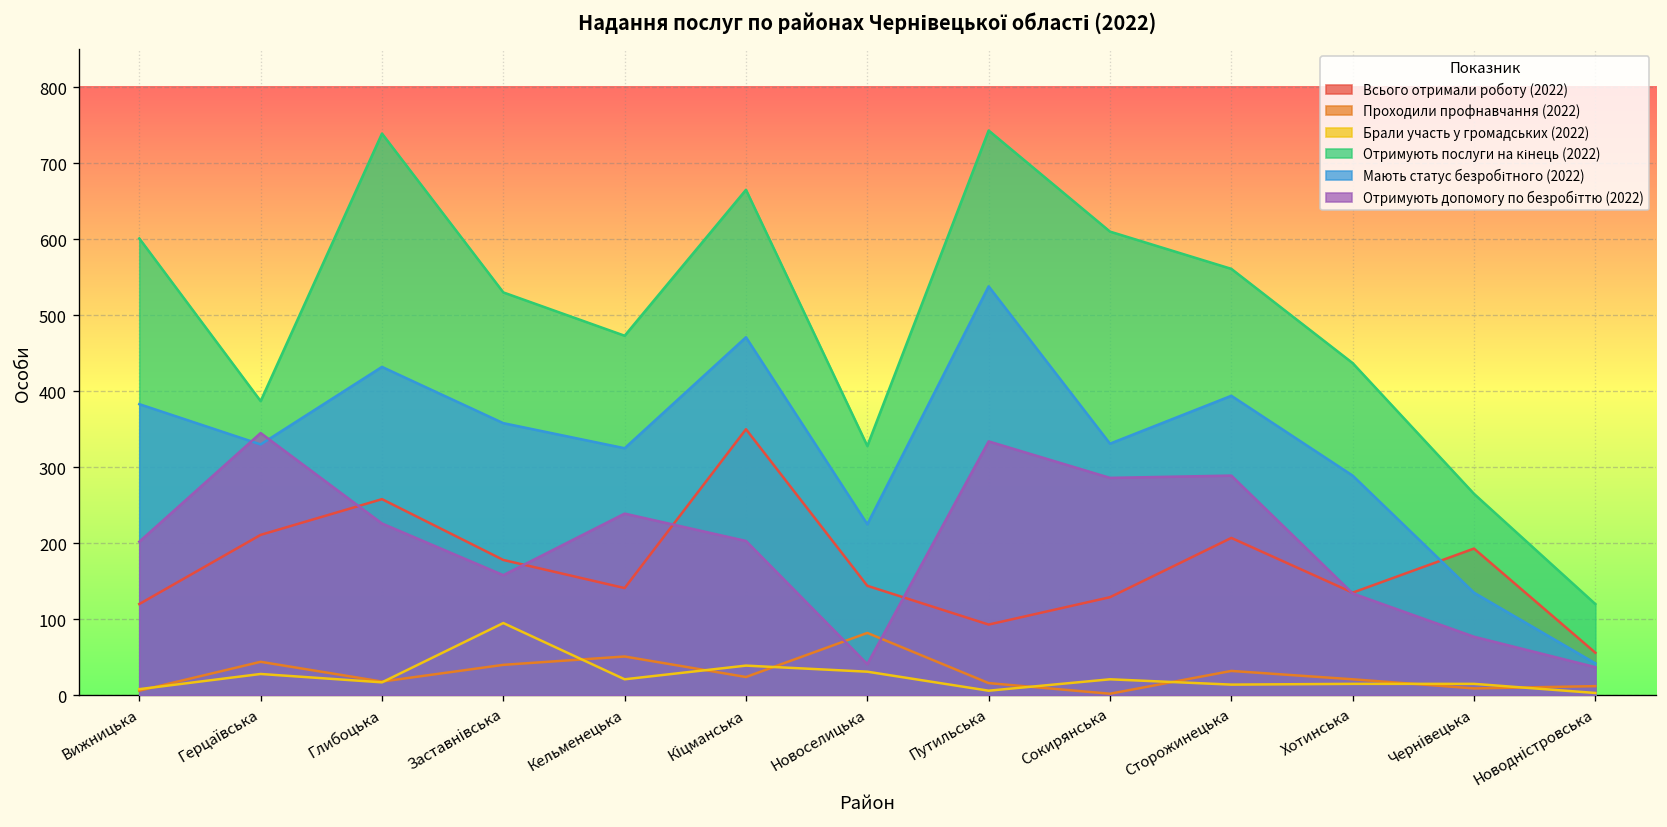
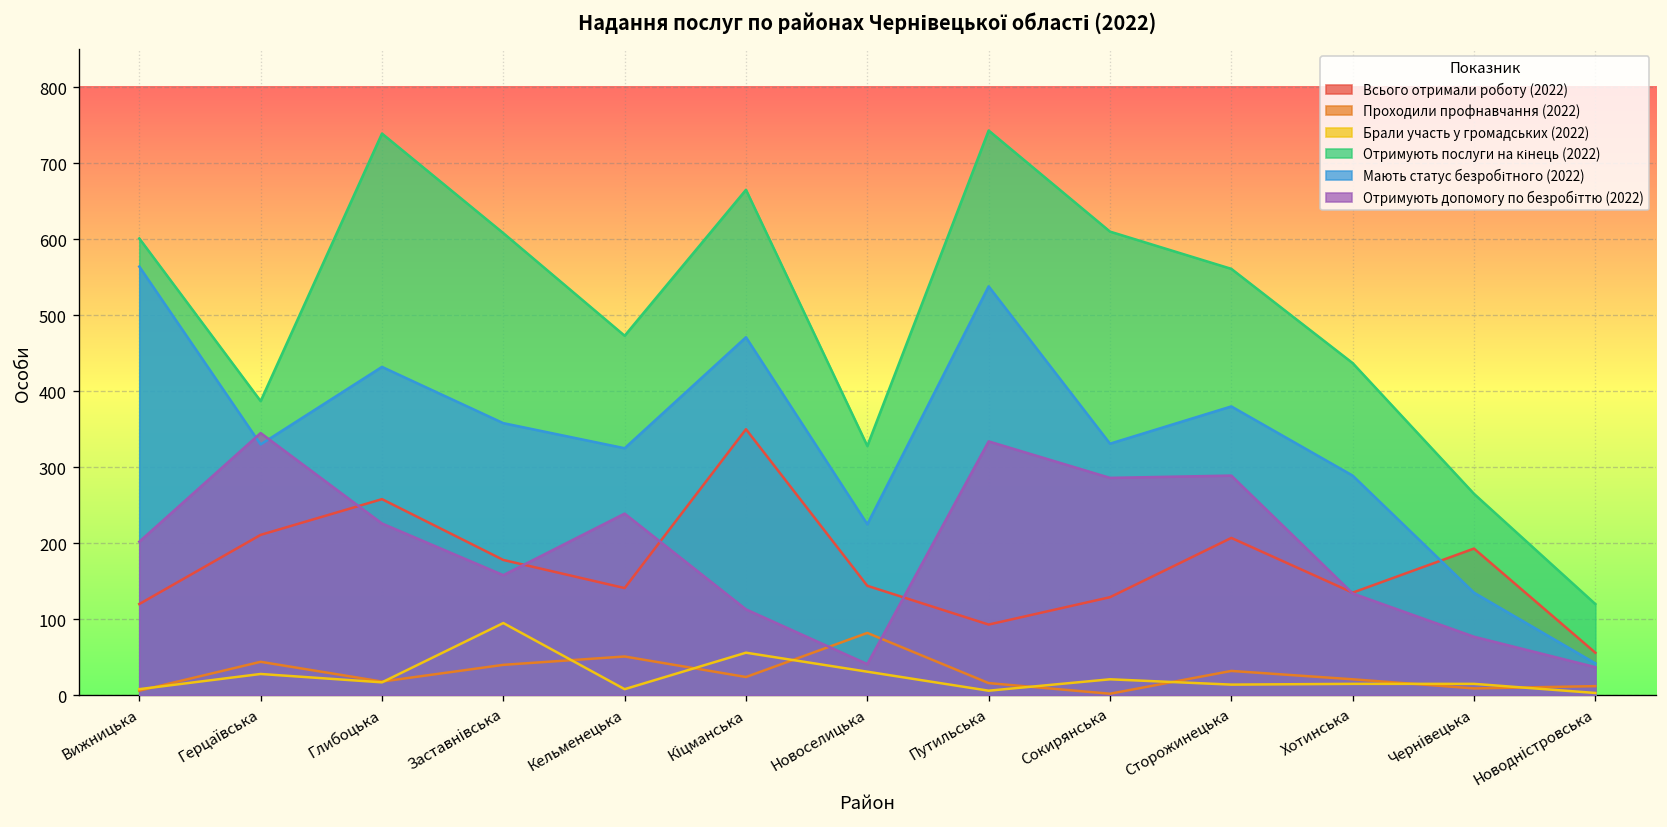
  {
    "Брали участь у громадських (2022)": {
      "Герцаївська": 30,
      "Заставнівська": 100,
-     "Кельменецька": 20,
-     "Кіцманська": 40,
+     "Кельменецька": 10,
+     "Кіцманська": 60,
      "Новоселицька": 30,
      "Путильська": 10,
      "Сокирянська": 20,
      "Сторожинецька": 10,
      "Хотинська": 20,
      "Чернівецька": 20,
      "Новодністровська": 0
    },
    "Отримують послуги на кінець (2022)": {
      "Вижницька": 600,
      "Герцаївська": 390,
      "Глибоцька": 740,
-     "Заставнівська": 530,
+     "Заставнівська": 610,
      "Кельменецька": 470,
      "Кіцманська": 670,
      "Новоселицька": 330,
      "Путильська": 740,
      "Сокирянська": 610,
      "Сторожинецька": 560,
      "Хотинська": 440,
      "Чернівецька": 270,
      "Новодністровська": 120
    },
    "Мають статус безробітного (2022)": {
-     "Вижницька": 380,
+     "Вижницька": 560,
      "Герцаївська": 330,
      "Глибоцька": 430,
      "Заставнівська": 360,
      "Кельменецька": 330,
      "Кіцманська": 470,
      "Новоселицька": 230,
      "Путильська": 540,
      "Сокирянська": 330,
-     "Сторожинецька": 390,
+     "Сторожинецька": 380,
      "Хотинська": 290,
      "Чернівецька": 140,
      "Новодністровська": 40
    },
    "Отримують допомогу по безробіттю (2022)": {
      "Вижницька": 200,
      "Герцаївська": 350,
      "Глибоцька": 230,
      "Заставнівська": 160,
      "Кельменецька": 240,
-     "Кіцманська": 200,
+     "Кіцманська": 110,
      "Новоселицька": 40,
      "Путильська": 330,
      "Сокирянська": 290,
      "Сторожинецька": 290,
      "Чернівецька": 80,
      "Новодністровська": 40
    }
  }
